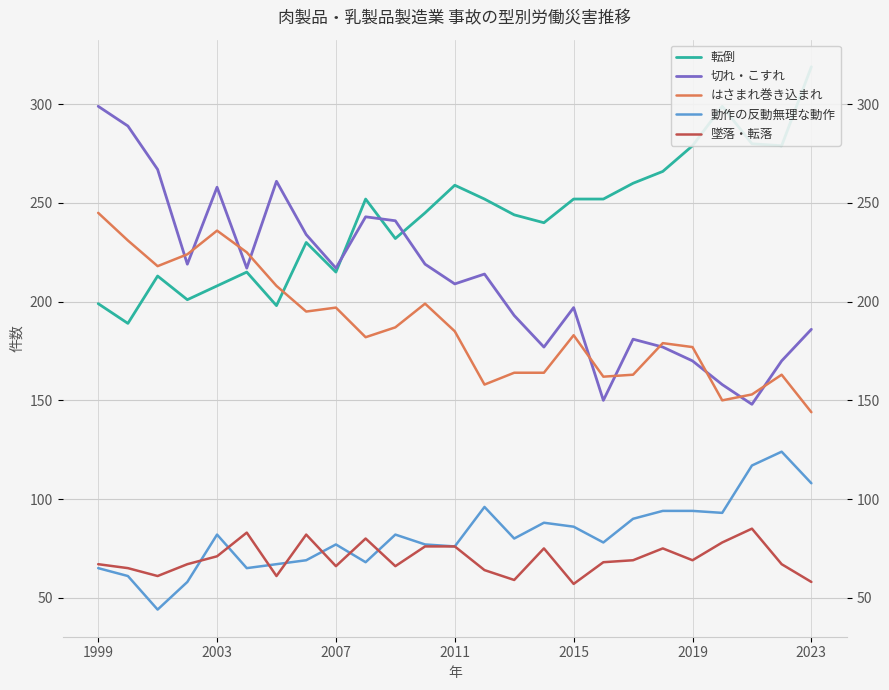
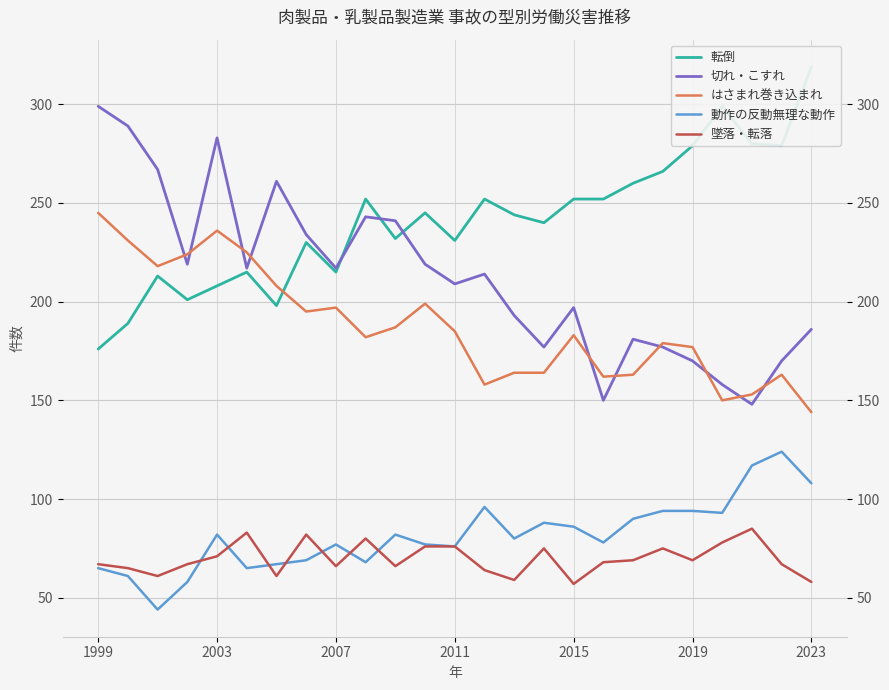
  {
    "転倒": {
-     "1999": 199,
+     "1999": 176,
      "2003": 208,
      "2007": 215,
-     "2011": 259,
+     "2011": 231,
      "2015": 252
    },
    "切れ・こすれ": {
      "1999": 299,
-     "2003": 258,
+     "2003": 283,
      "2007": 217,
      "2011": 209,
      "2015": 197,
      "2019": 170,
      "2023": 186
    },
    "動作の反動無理な動作": {
      "1999": 65,
      "2003": 82,
      "2007": 77,
      "2015": 86,
      "2019": 94,
      "2023": 108
    }
  }
